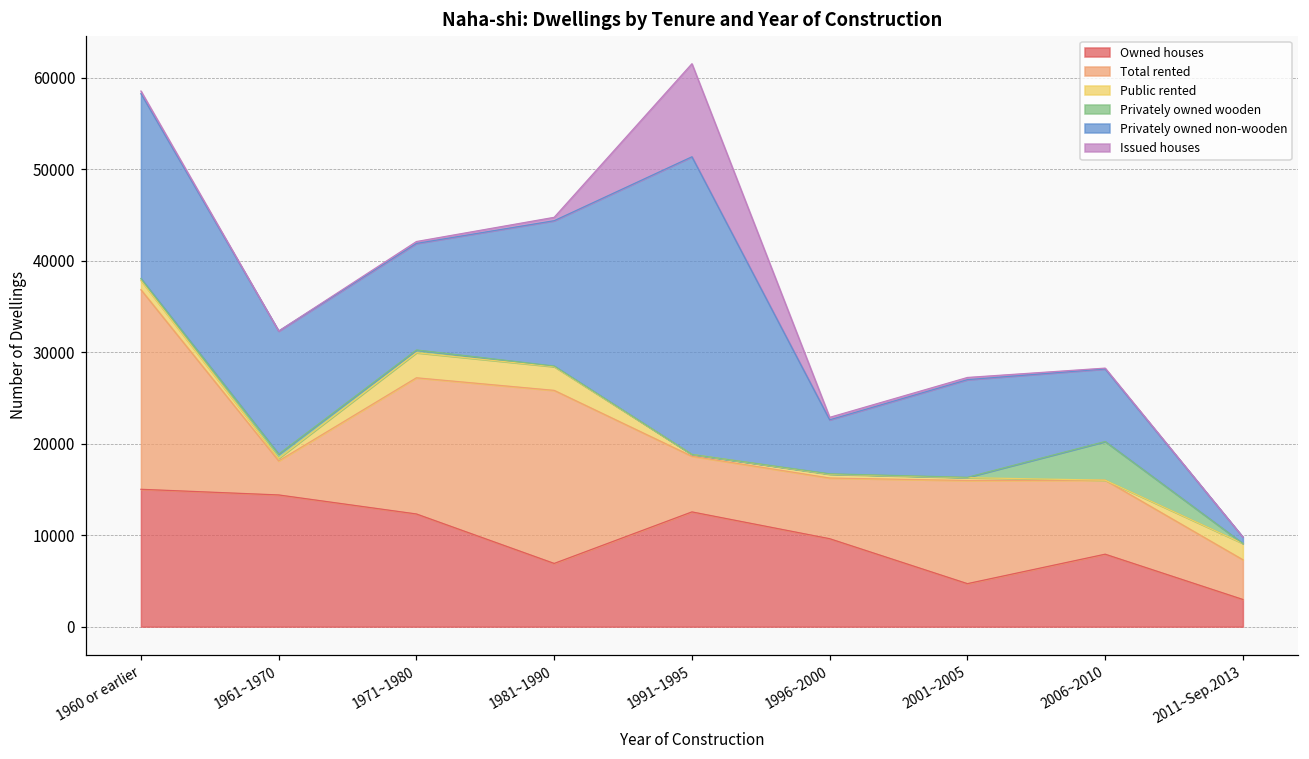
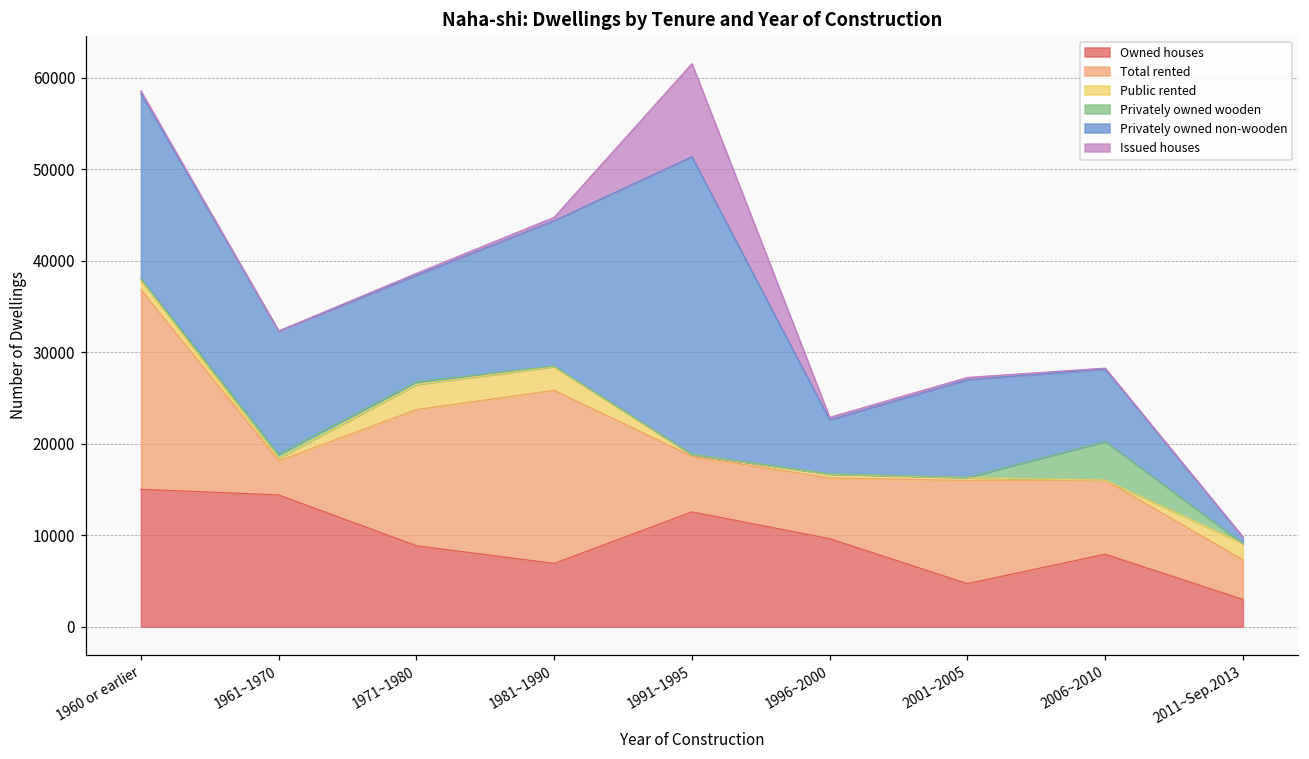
  {
    "Owned houses": {
      "1960 or earlier": 15000,
      "1961~1970": 14000,
-     "1971~1980": 12000,
+     "1971~1980": 9000,
      "1981~1990": 7000,
      "1991~1995": 13000,
      "1996~2000": 10000,
      "2001~2005": 5000,
      "2006~2010": 8000,
      "2011~Sep.2013": 3000
    },
    "Privately owned wooden": {
      "1961~1970": 0,
      "2006~2010": 4000
    },
    "Privately owned non-wooden": {
      "1981~1990": 16000,
      "1991~1995": 33000
    },
    "Issued houses": {
      "1981~1990": 0,
      "1991~1995": 10000
    }
  }
